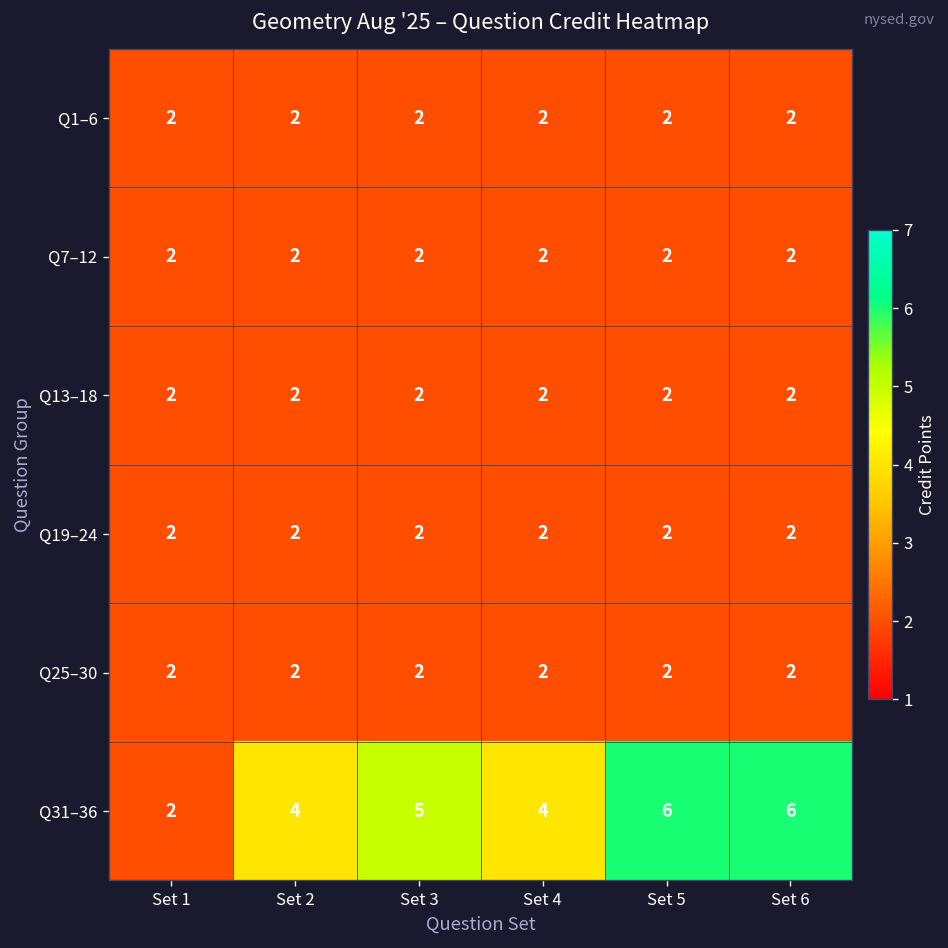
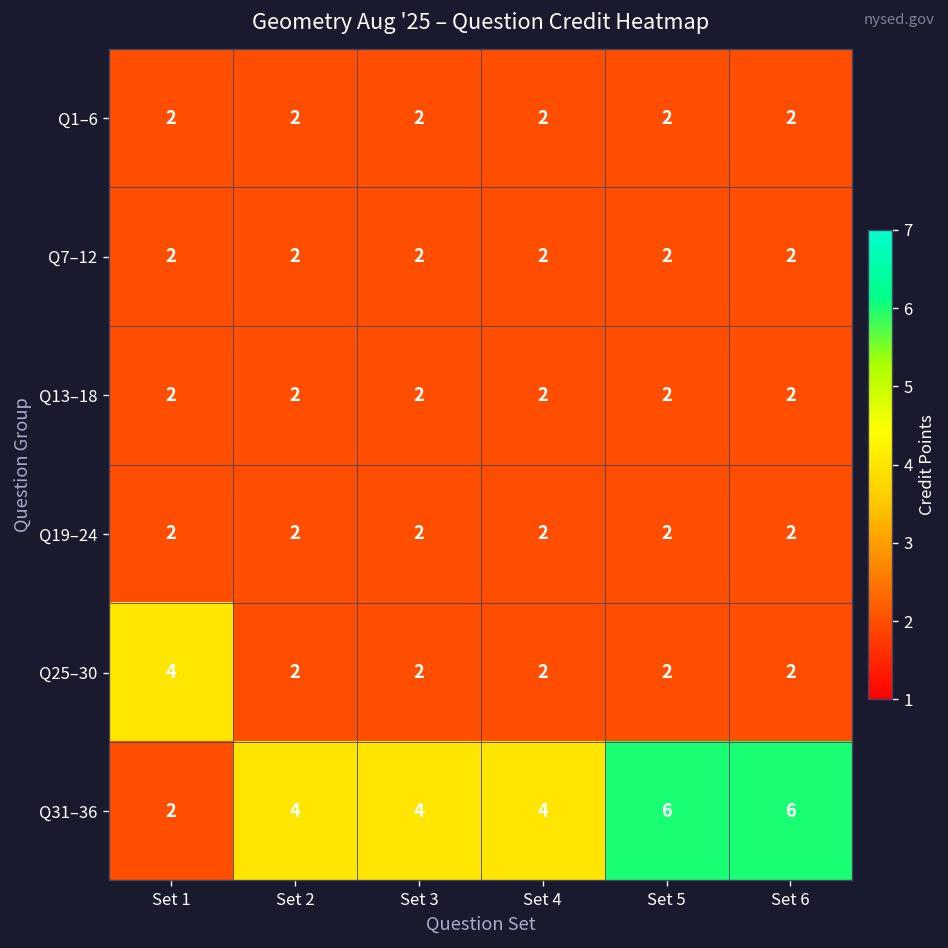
  {
    "Q1–6": {
      "Set 1": 2,
      "Set 2": 2,
      "Set 3": 2,
      "Set 4": 2,
      "Set 5": 2,
      "Set 6": 2
    },
    "Q7–12": {
      "Set 1": 2,
      "Set 2": 2,
      "Set 3": 2,
      "Set 4": 2,
      "Set 5": 2,
      "Set 6": 2
    },
    "Q13–18": {
      "Set 1": 2,
      "Set 2": 2,
      "Set 3": 2,
      "Set 4": 2,
      "Set 5": 2,
      "Set 6": 2
    },
    "Q19–24": {
      "Set 1": 2,
      "Set 2": 2,
      "Set 3": 2,
      "Set 4": 2,
      "Set 5": 2,
      "Set 6": 2
    },
    "Q25–30": {
-     "Set 1": 2,
+     "Set 1": 4,
      "Set 2": 2,
      "Set 3": 2,
      "Set 4": 2,
      "Set 5": 2,
      "Set 6": 2
    },
    "Q31–36": {
      "Set 1": 2,
      "Set 2": 4,
-     "Set 3": 5,
+     "Set 3": 4,
      "Set 4": 4,
      "Set 5": 6,
      "Set 6": 6
    }
  }
